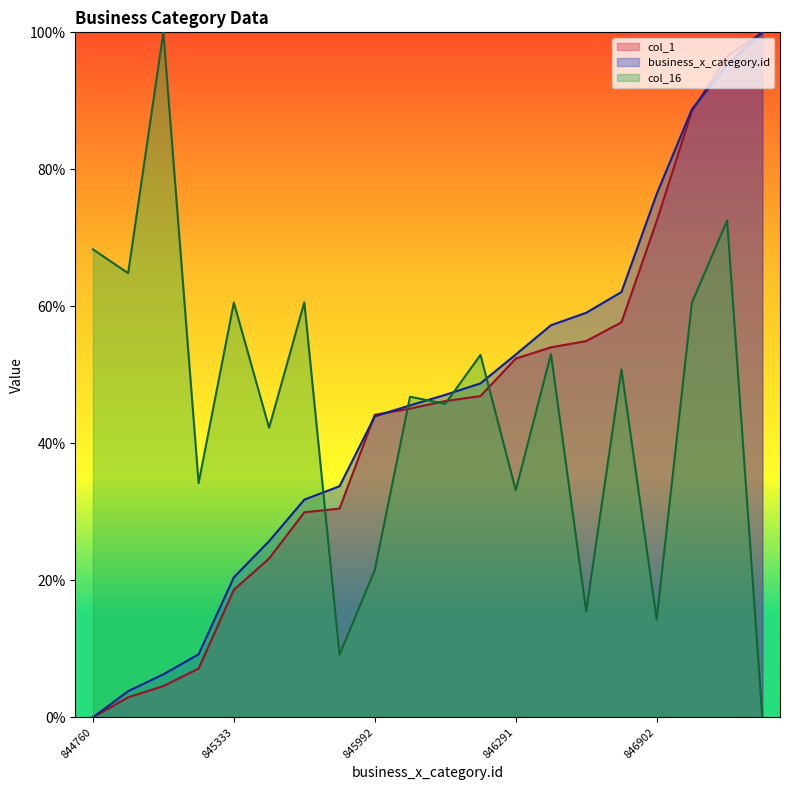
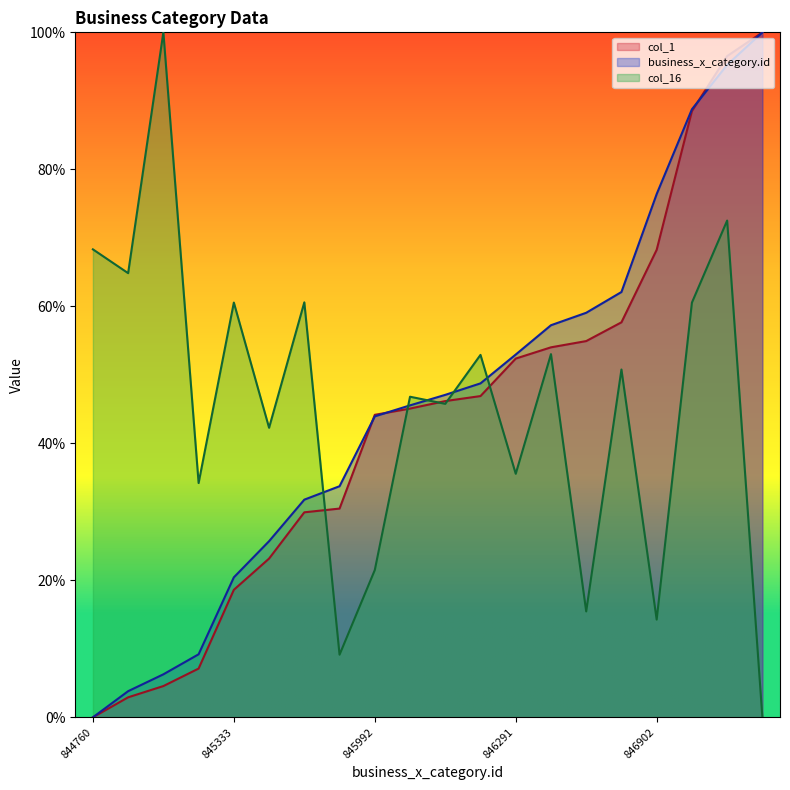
  {
    "col_1": {
      "845333": "19%",
      "846291": "52%",
-     "846902": "72%"
+     "846902": "68%"
    },
    "business_x_category.id": {
      "845333": "20%",
      "846291": "53%",
      "846902": "76%"
    },
    "col_16": {
      "844760": "68%",
      "845333": "61%",
      "845992": "21%",
-     "846291": "33%",
+     "846291": "36%",
      "846902": "14%"
    }
  }
